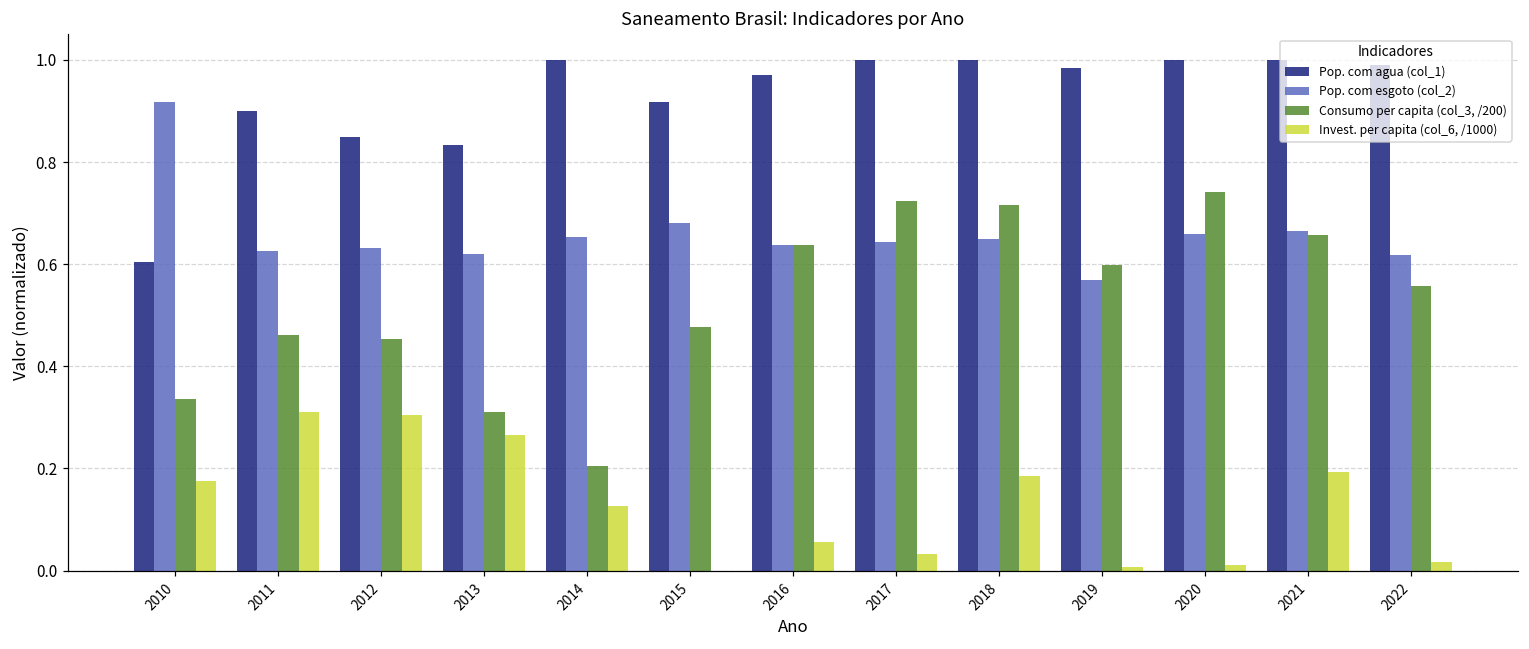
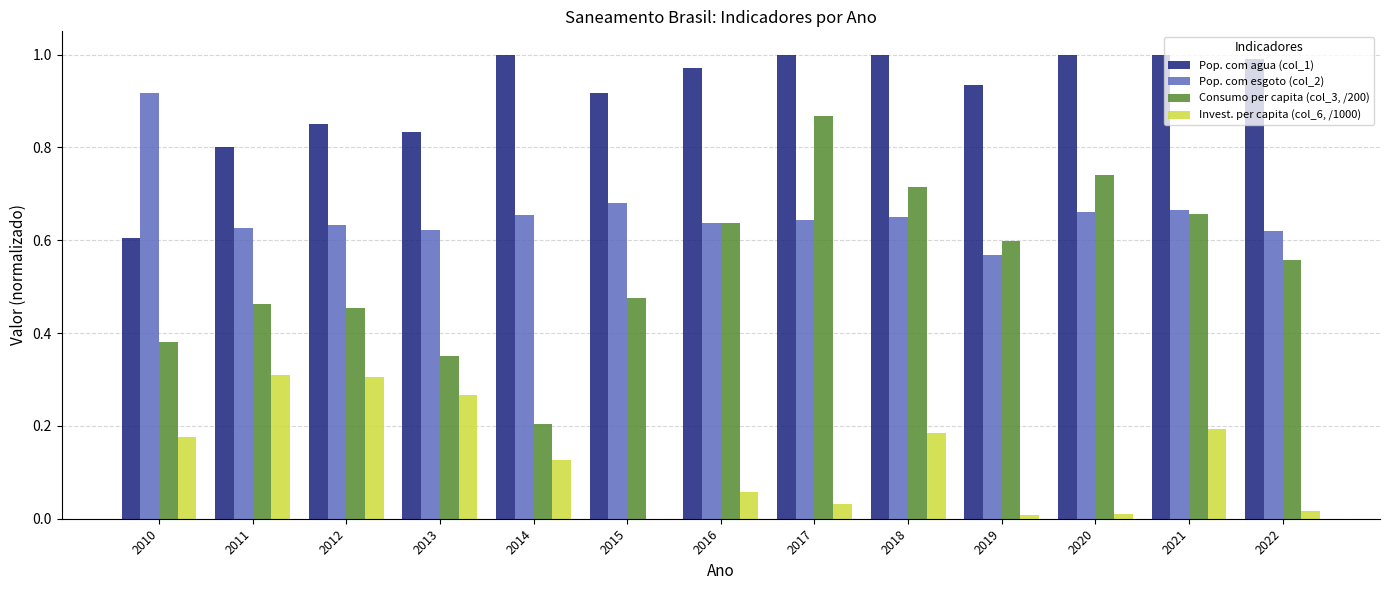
  {
    "Pop. com agua (col_1)": {
      "2010": 0.61,
-     "2011": 0.9,
+     "2011": 0.8,
      "2012": 0.85,
      "2013": 0.83,
      "2014": 1.00,
      "2015": 0.92,
      "2016": 0.97,
      "2017": 1.00,
      "2018": 1.00,
-     "2019": 0.99,
+     "2019": 0.93,
      "2020": 1.00,
      "2021": 1.00
    },
    "Pop. com esgoto (col_2)": {
      "2010": 0.92,
      "2011": 0.63,
      "2012": 0.63,
      "2013": 0.62,
      "2014": 0.65,
      "2015": 0.68,
      "2016": 0.64,
      "2017": 0.64,
      "2018": 0.65,
      "2019": 0.57,
      "2020": 0.66,
      "2021": 0.67,
      "2022": 0.62
    },
    "Consumo per capita (col_3, /200)": {
-     "2010": 0.34,
+     "2010": 0.38,
      "2011": 0.46,
      "2012": 0.45,
-     "2013": 0.31,
+     "2013": 0.35,
      "2014": 0.20,
      "2015": 0.48,
      "2016": 0.64,
-     "2017": 0.72,
+     "2017": 0.87,
      "2018": 0.72,
      "2019": 0.60,
      "2020": 0.74,
      "2021": 0.66,
      "2022": 0.56
    },
    "Invest. per capita (col_6, /1000)": {
      "2010": 0.18,
      "2011": 0.31,
      "2012": 0.30,
      "2013": 0.27,
      "2014": 0.13,
      "2015": 0.00,
      "2016": 0.06,
      "2017": 0.03,
      "2018": 0.18,
      "2019": 0.01,
      "2020": 0.01,
      "2021": 0.19,
      "2022": 0.02
    }
  }
